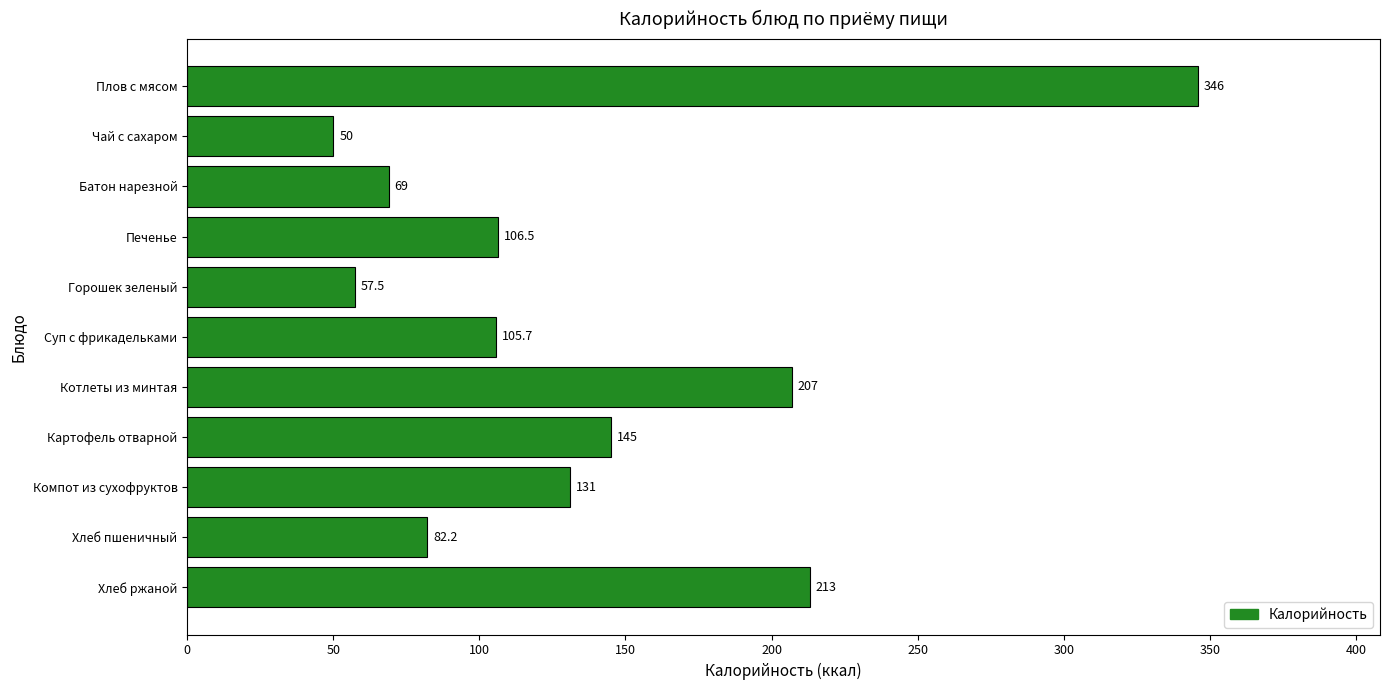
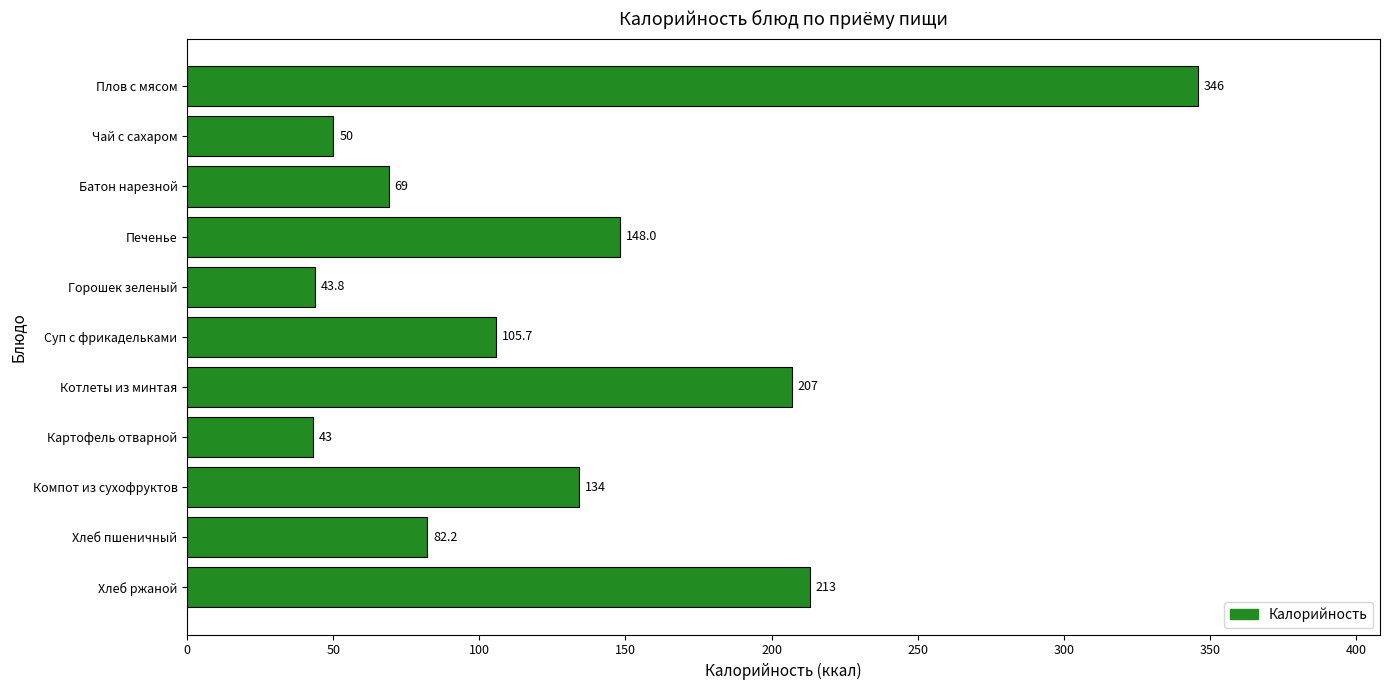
  {
    "Плов с мясом": 346,
    "Чай с сахаром": 50,
    "Батон нарезной": 69,
-   "Печенье": 106.5,
-   "Горошек зеленый": 57.5,
+   "Печенье": 148.0,
+   "Горошек зеленый": 43.8,
    "Суп с фрикадельками": 105.7,
    "Котлеты из минтая": 207,
-   "Картофель отварной": 145,
-   "Компот из сухофруктов": 131,
+   "Картофель отварной": 43,
+   "Компот из сухофруктов": 134,
    "Хлеб пшеничный": 82.2,
    "Хлеб ржаной": 213
  }
